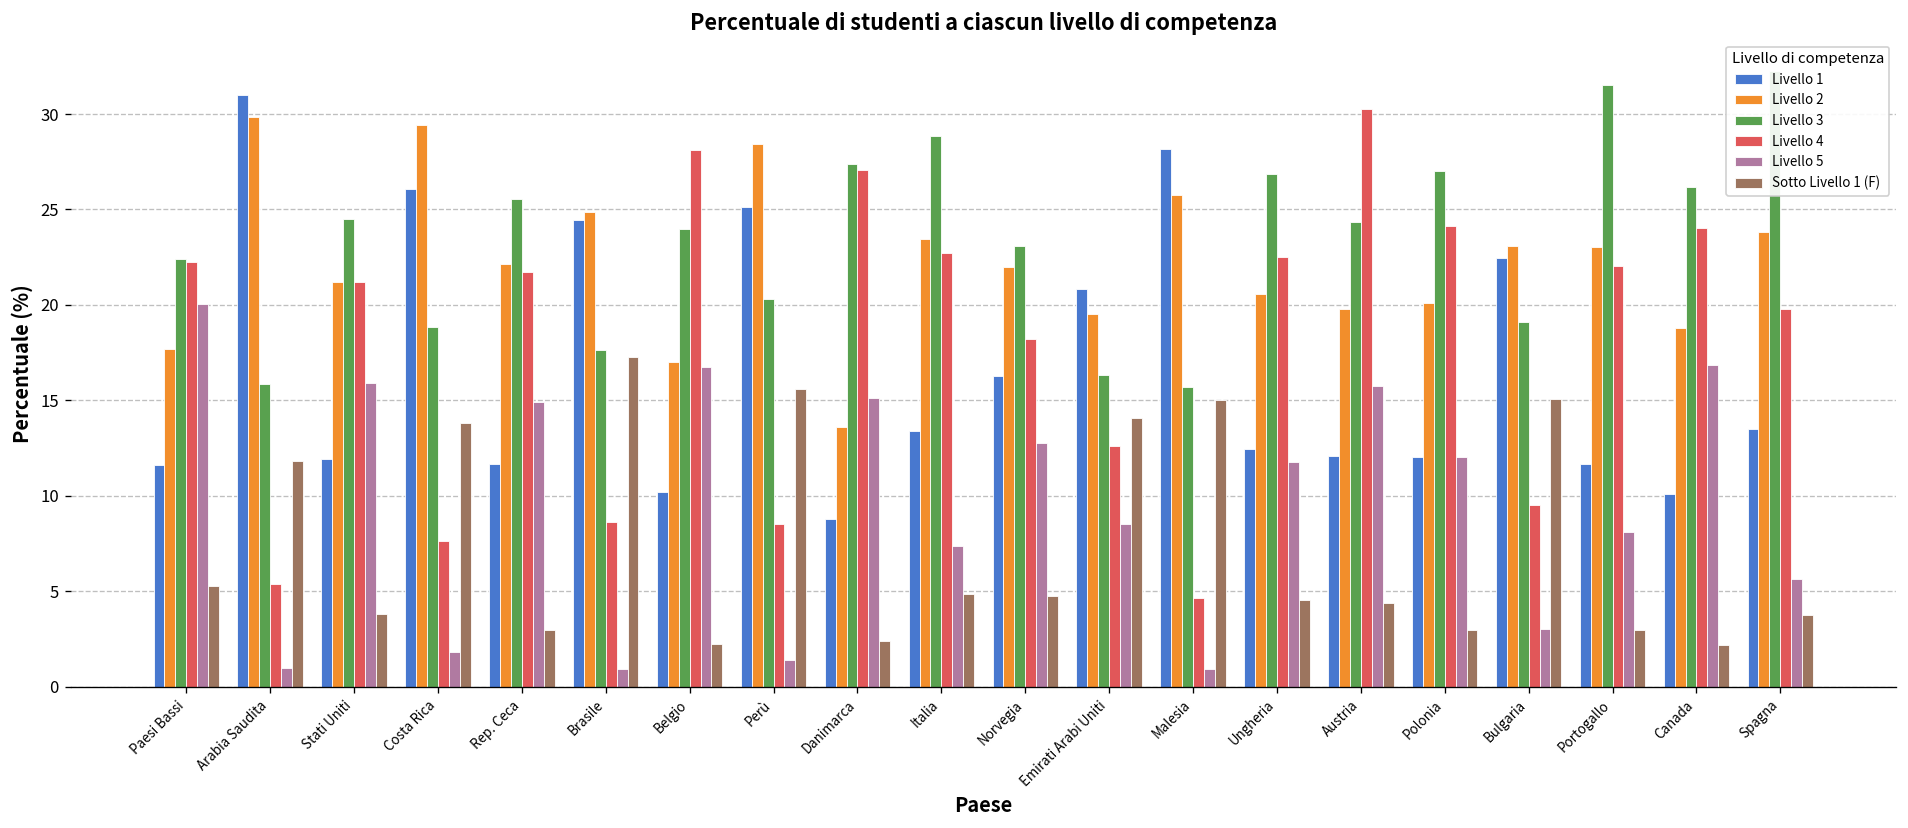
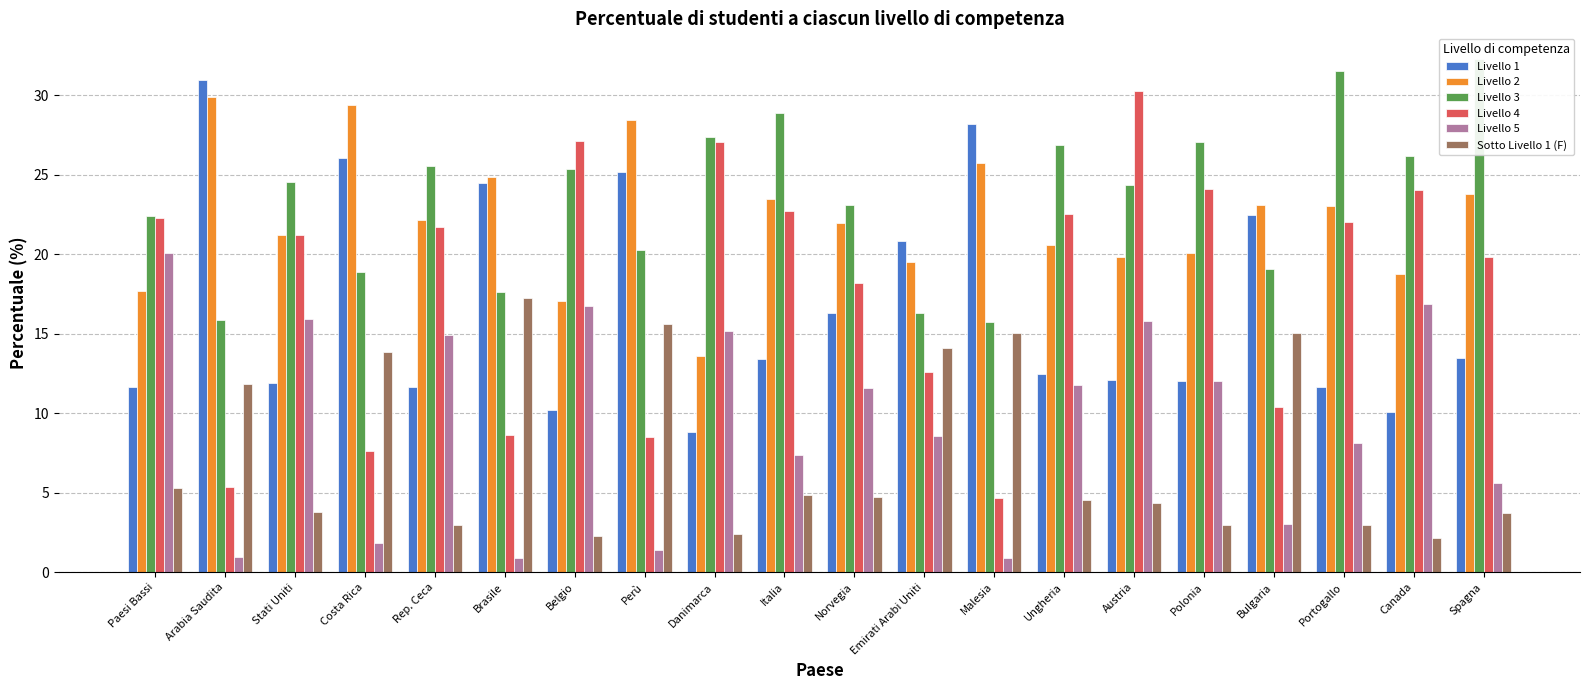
  {
    "Livello 1": {
      "Paesi Bassi": 11.6,
      "Arabia Saudita": 31.0,
      "Stati Uniti": 11.9,
      "Costa Rica": 26.1,
      "Rep. Ceca": 11.7,
      "Brasile": 24.5,
      "Belgio": 10.2,
      "Perù": 25.1,
      "Danimarca": 8.8,
      "Italia": 13.4,
      "Norvegia": 16.3,
      "Emirati Arabi Uniti": 20.8,
      "Malesia": 28.2,
      "Ungheria": 12.4,
      "Austria": 12.1,
      "Polonia": 12.0,
      "Bulgaria": 22.4,
      "Portogallo": 11.6,
      "Canada": 10.1,
      "Spagna": 13.5
    },
    "Livello 2": {
      "Paesi Bassi": 17.7,
      "Arabia Saudita": 29.9,
      "Stati Uniti": 21.2,
      "Costa Rica": 29.4,
      "Rep. Ceca": 22.1,
      "Brasile": 24.8,
      "Belgio": 17.0,
      "Perù": 28.4,
      "Danimarca": 13.6,
      "Italia": 23.5,
      "Norvegia": 22.0,
      "Emirati Arabi Uniti": 19.5,
      "Malesia": 25.7,
      "Ungheria": 20.6,
      "Austria": 19.8,
      "Polonia": 20.1,
      "Bulgaria": 23.1,
      "Portogallo": 23.0,
      "Canada": 18.8,
      "Spagna": 23.8
    },
    "Livello 3": {
      "Paesi Bassi": 22.4,
      "Arabia Saudita": 15.9,
      "Stati Uniti": 24.5,
      "Costa Rica": 18.9,
      "Rep. Ceca": 25.5,
      "Brasile": 17.6,
-     "Belgio": 24.0,
+     "Belgio": 25.4,
      "Perù": 20.3,
      "Danimarca": 27.4,
      "Italia": 28.8,
      "Norvegia": 23.1,
      "Emirati Arabi Uniti": 16.3,
      "Malesia": 15.7,
      "Ungheria": 26.9,
      "Austria": 24.4,
      "Polonia": 27.0,
      "Bulgaria": 19.1,
      "Portogallo": 31.5,
      "Canada": 26.2
    },
    "Livello 4": {
      "Paesi Bassi": 22.3,
      "Arabia Saudita": 5.4,
      "Stati Uniti": 21.2,
      "Costa Rica": 7.6,
      "Rep. Ceca": 21.7,
      "Brasile": 8.6,
-     "Belgio": 28.1,
+     "Belgio": 27.1,
      "Perù": 8.5,
      "Danimarca": 27.1,
      "Italia": 22.7,
      "Norvegia": 18.2,
      "Emirati Arabi Uniti": 12.6,
      "Malesia": 4.7,
      "Ungheria": 22.5,
      "Austria": 30.3,
      "Polonia": 24.1,
-     "Bulgaria": 9.5,
+     "Bulgaria": 10.4,
      "Portogallo": 22.0,
      "Canada": 24.0,
      "Spagna": 19.8
    },
    "Livello 5": {
      "Paesi Bassi": 20.0,
      "Arabia Saudita": 1.0,
      "Stati Uniti": 15.9,
      "Costa Rica": 1.8,
      "Rep. Ceca": 14.9,
      "Brasile": 0.9,
      "Belgio": 16.8,
      "Perù": 1.4,
      "Danimarca": 15.1,
      "Italia": 7.3,
-     "Norvegia": 12.8,
+     "Norvegia": 11.6,
      "Emirati Arabi Uniti": 8.5,
      "Malesia": 0.9,
      "Ungheria": 11.8,
      "Austria": 15.8,
      "Polonia": 12.0,
      "Bulgaria": 3.0,
      "Portogallo": 8.1,
      "Canada": 16.9,
      "Spagna": 5.6
    },
    "Sotto Livello 1 (F)": {
      "Paesi Bassi": 5.3,
      "Arabia Saudita": 11.8,
      "Stati Uniti": 3.8,
      "Costa Rica": 13.8,
      "Rep. Ceca": 2.9,
      "Brasile": 17.3,
      "Belgio": 2.3,
      "Perù": 15.6,
      "Danimarca": 2.4,
      "Italia": 4.9,
      "Norvegia": 4.7,
      "Emirati Arabi Uniti": 14.1,
      "Malesia": 15.0,
      "Ungheria": 4.6,
      "Austria": 4.4,
      "Polonia": 3.0,
      "Bulgaria": 15.1,
      "Portogallo": 3.0,
      "Canada": 2.2,
      "Spagna": 3.8
    }
  }
